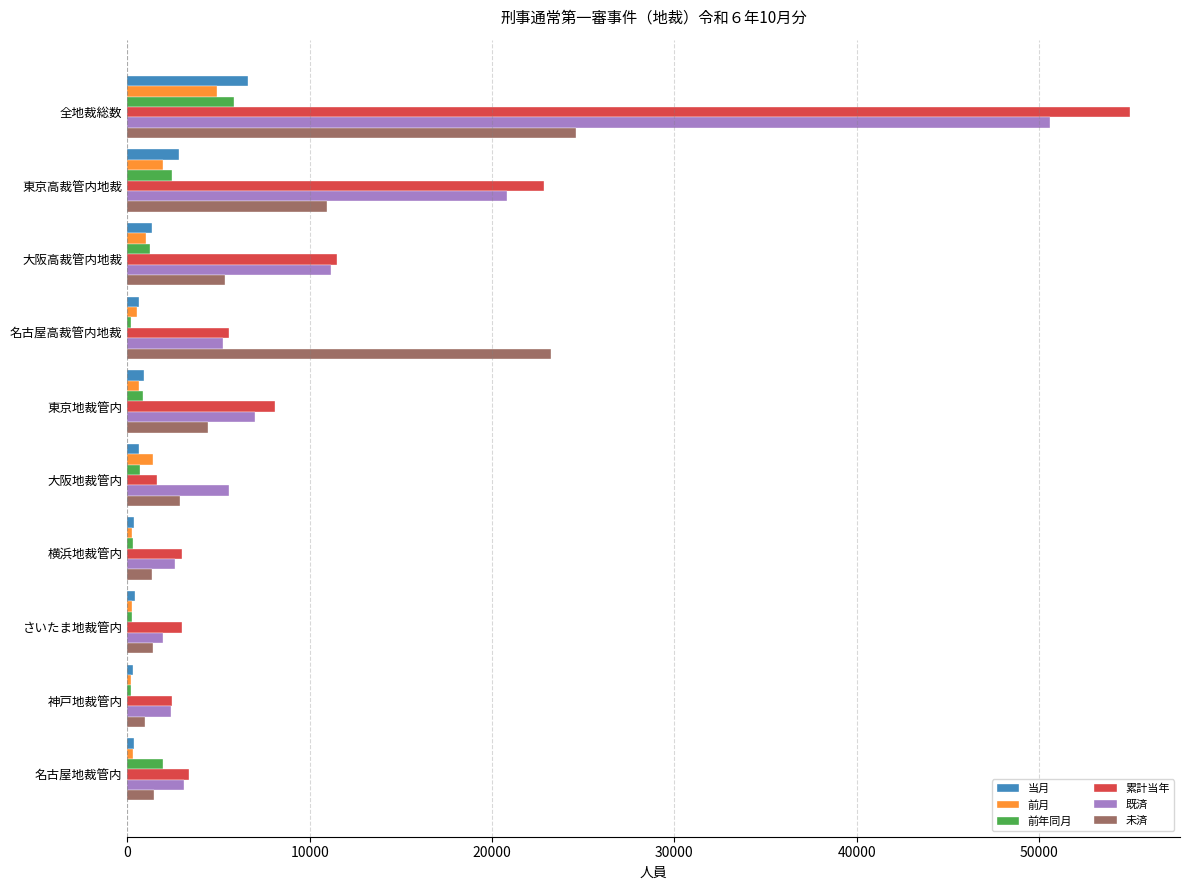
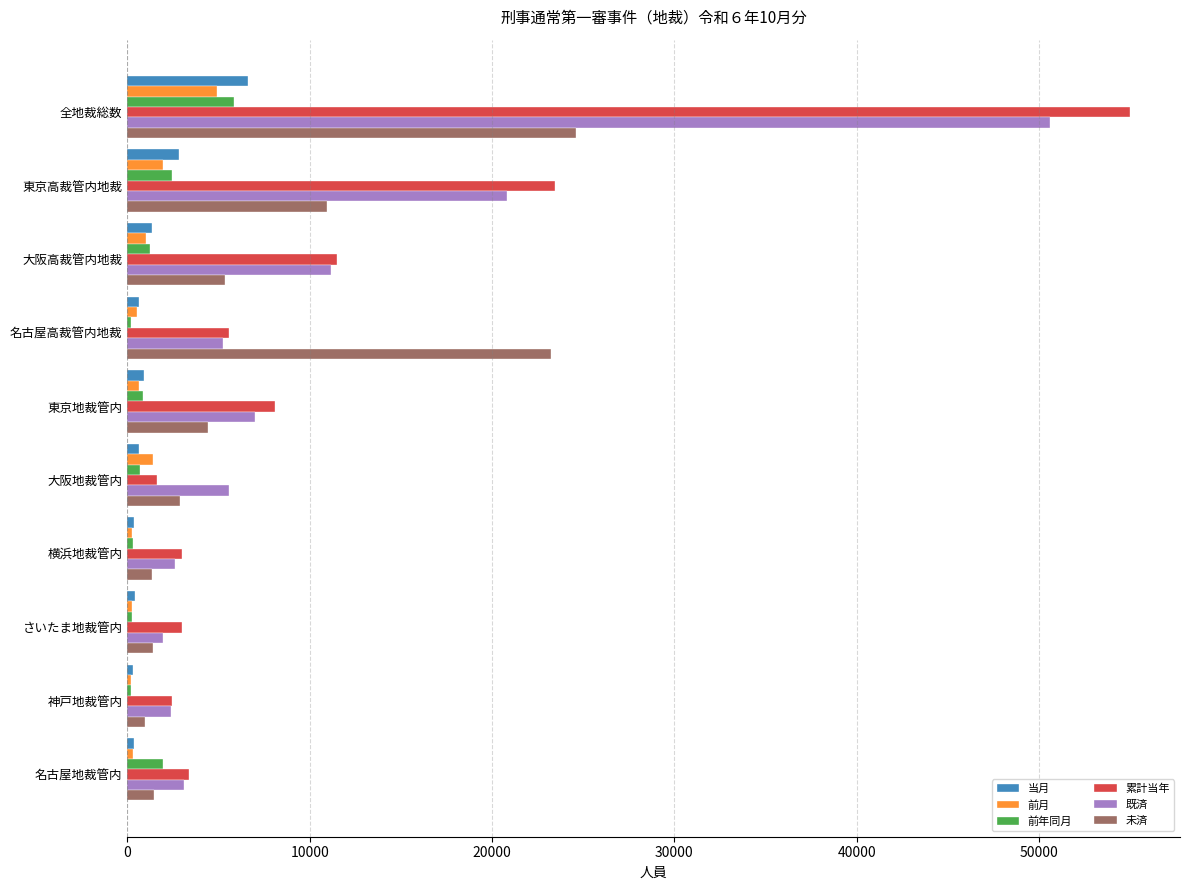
  {
    "当月": {
      "全地裁総数": 6600,
      "東京高裁管内地裁": 2800,
      "大阪高裁管内地裁": 1300,
      "名古屋高裁管内地裁": 700,
      "東京地裁管内": 900,
      "大阪地裁管内": 600,
      "横浜地裁管内": 400,
      "さいたま地裁管内": 400,
      "神戸地裁管内": 300,
      "名古屋地裁管内": 400
    },
    "前月": {
      "全地裁総数": 4900,
      "東京高裁管内地裁": 2000,
      "大阪高裁管内地裁": 1000,
      "名古屋高裁管内地裁": 500,
      "東京地裁管内": 600,
      "大阪地裁管内": 1400,
      "横浜地裁管内": 200,
      "さいたま地裁管内": 300,
      "神戸地裁管内": 200,
      "名古屋地裁管内": 300
    },
    "前年同月": {
      "全地裁総数": 5800,
      "東京高裁管内地裁": 2400,
      "大阪高裁管内地裁": 1200,
      "名古屋高裁管内地裁": 200,
      "東京地裁管内": 800,
      "大阪地裁管内": 700,
      "横浜地裁管内": 300,
      "さいたま地裁管内": 300,
      "神戸地裁管内": 200,
      "名古屋地裁管内": 2000
    },
    "累計当年": {
      "全地裁総数": 55000,
-     "東京高裁管内地裁": 22800,
+     "東京高裁管内地裁": 23400,
      "大阪高裁管内地裁": 11500,
      "名古屋高裁管内地裁": 5600,
      "東京地裁管内": 8100,
      "大阪地裁管内": 1600,
      "横浜地裁管内": 3000,
      "さいたま地裁管内": 3000,
      "神戸地裁管内": 2500,
      "名古屋地裁管内": 3400
    },
    "既済": {
      "全地裁総数": 50600,
      "東京高裁管内地裁": 20800,
      "大阪高裁管内地裁": 11200,
      "名古屋高裁管内地裁": 5300,
      "東京地裁管内": 7000,
      "大阪地裁管内": 5600,
      "横浜地裁管内": 2600,
      "さいたま地裁管内": 2000,
      "神戸地裁管内": 2400,
      "名古屋地裁管内": 3100
    },
    "未済": {
      "全地裁総数": 24600,
      "東京高裁管内地裁": 11000,
      "大阪高裁管内地裁": 5400,
      "名古屋高裁管内地裁": 23300,
      "東京地裁管内": 4400,
      "大阪地裁管内": 2900,
      "横浜地裁管内": 1400,
      "さいたま地裁管内": 1400,
      "神戸地裁管内": 1000,
      "名古屋地裁管内": 1500
    }
  }
